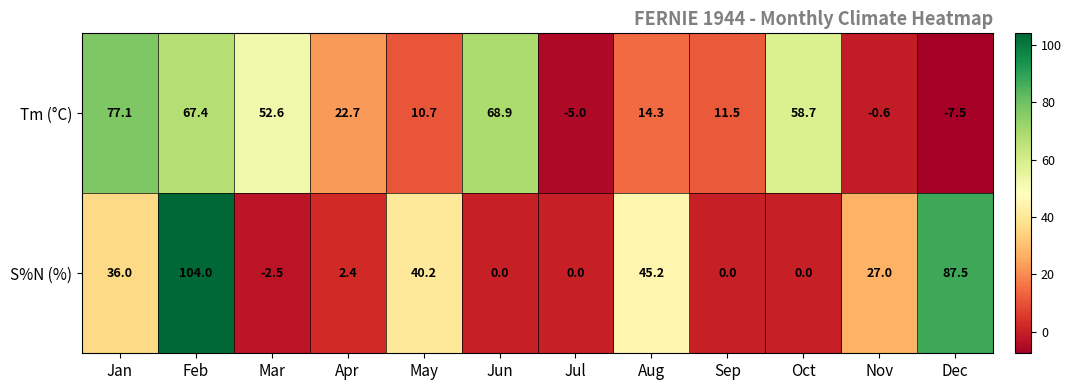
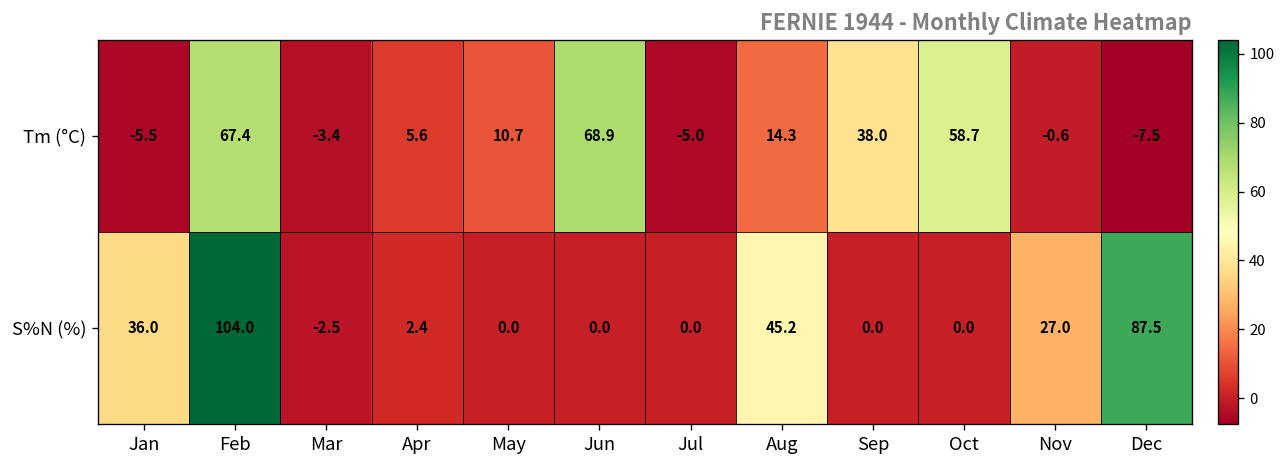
  {
    "Tm (°C)": {
-     "Jan": 77.1,
+     "Jan": -5.5,
      "Feb": 67.4,
-     "Mar": 52.6,
-     "Apr": 22.7,
+     "Mar": -3.4,
+     "Apr": 5.6,
      "May": 10.7,
      "Jun": 68.9,
      "Jul": -5.0,
      "Aug": 14.3,
-     "Sep": 11.5,
+     "Sep": 38.0,
      "Oct": 58.7,
      "Nov": -0.6,
      "Dec": -7.5
    },
    "S%N (%)": {
      "Jan": 36.0,
      "Feb": 104.0,
      "Mar": -2.5,
      "Apr": 2.4,
-     "May": 40.2,
+     "May": 0.0,
      "Jun": 0.0,
      "Jul": 0.0,
      "Aug": 45.2,
      "Sep": 0.0,
      "Oct": 0.0,
      "Nov": 27.0,
      "Dec": 87.5
    }
  }
